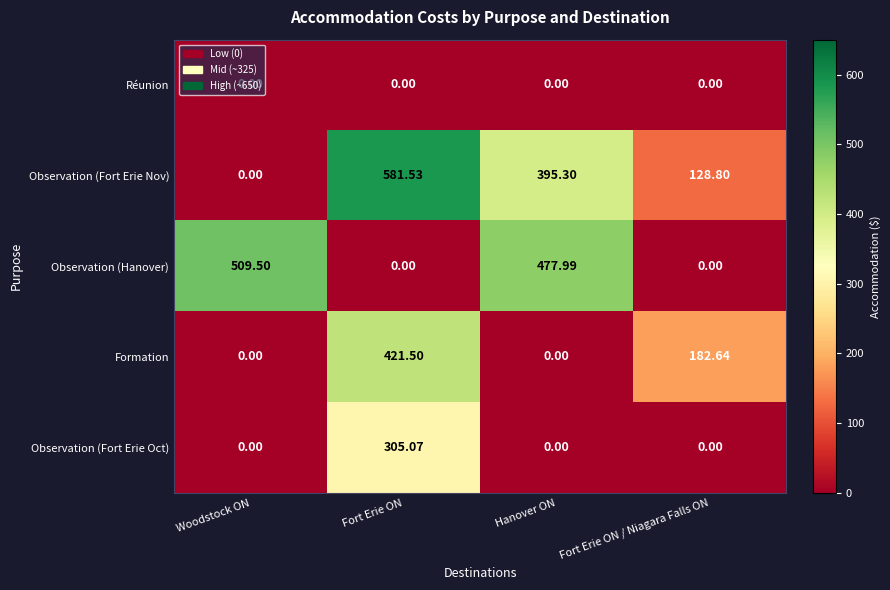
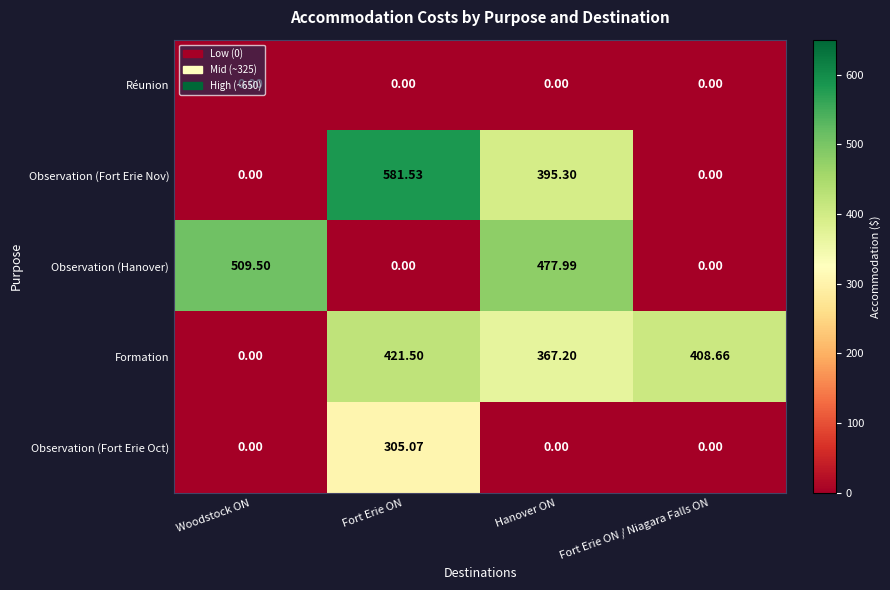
  {
    "Réunion": {
      "Fort Erie ON": 0.00,
      "Hanover ON": 0.00,
      "Fort Erie ON / Niagara Falls ON": 0.00
    },
    "Observation (Fort Erie Nov)": {
      "Woodstock ON": 0.00,
      "Fort Erie ON": 581.53,
      "Hanover ON": 395.30,
-     "Fort Erie ON / Niagara Falls ON": 128.80
+     "Fort Erie ON / Niagara Falls ON": 0.00
    },
    "Observation (Hanover)": {
      "Woodstock ON": 509.50,
      "Fort Erie ON": 0.00,
      "Hanover ON": 477.99,
      "Fort Erie ON / Niagara Falls ON": 0.00
    },
    "Formation": {
      "Woodstock ON": 0.00,
      "Fort Erie ON": 421.50,
-     "Hanover ON": 0.00,
-     "Fort Erie ON / Niagara Falls ON": 182.64
+     "Hanover ON": 367.20,
+     "Fort Erie ON / Niagara Falls ON": 408.66
    },
    "Observation (Fort Erie Oct)": {
      "Woodstock ON": 0.00,
      "Fort Erie ON": 305.07,
      "Hanover ON": 0.00,
      "Fort Erie ON / Niagara Falls ON": 0.00
    }
  }
